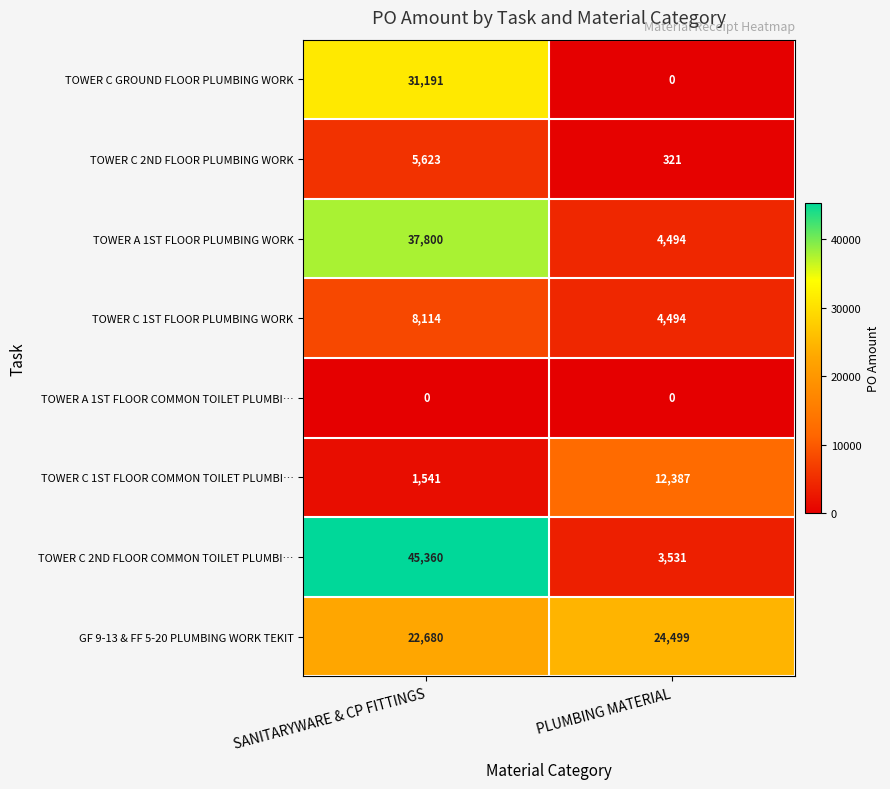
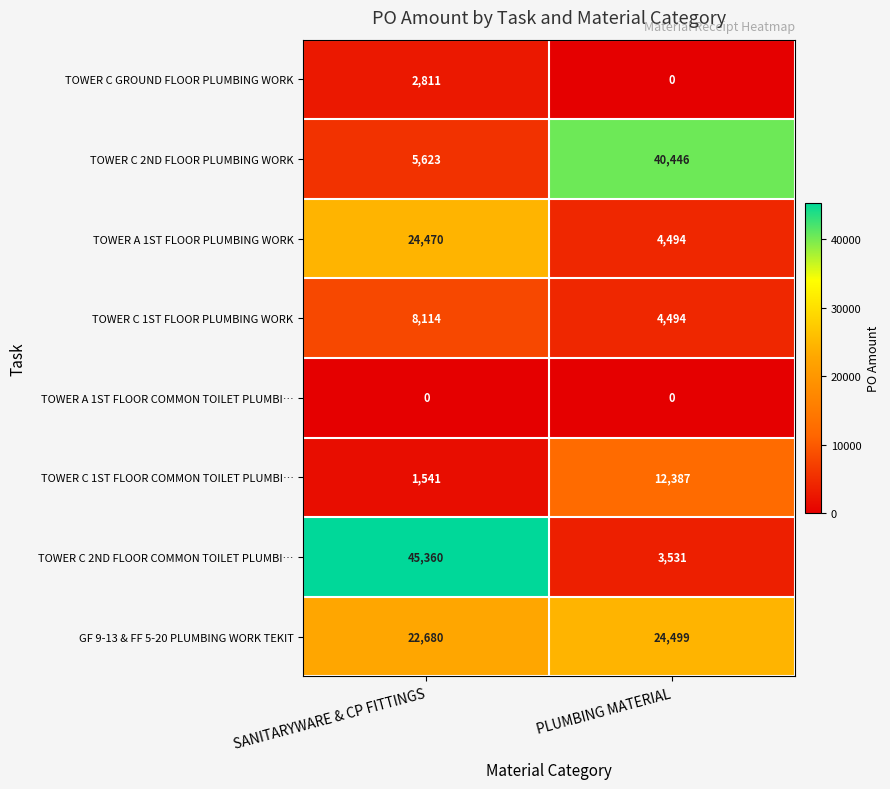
  {
    "TOWER C GROUND FLOOR PLUMBING WORK": {
-     "SANITARYWARE & CP FITTINGS": "31,191",
+     "SANITARYWARE & CP FITTINGS": "2,811",
      "PLUMBING MATERIAL": "0"
    },
    "TOWER C 2ND FLOOR PLUMBING WORK": {
      "SANITARYWARE & CP FITTINGS": "5,623",
-     "PLUMBING MATERIAL": "321"
+     "PLUMBING MATERIAL": "40,446"
    },
    "TOWER A 1ST FLOOR PLUMBING WORK": {
-     "SANITARYWARE & CP FITTINGS": "37,800",
+     "SANITARYWARE & CP FITTINGS": "24,470",
      "PLUMBING MATERIAL": "4,494"
    },
    "TOWER C 1ST FLOOR PLUMBING WORK": {
      "SANITARYWARE & CP FITTINGS": "8,114",
      "PLUMBING MATERIAL": "4,494"
    },
    "TOWER A 1ST FLOOR COMMON TOILET PLUMBI…": {
      "SANITARYWARE & CP FITTINGS": "0",
      "PLUMBING MATERIAL": "0"
    },
    "TOWER C 1ST FLOOR COMMON TOILET PLUMBI…": {
      "SANITARYWARE & CP FITTINGS": "1,541",
      "PLUMBING MATERIAL": "12,387"
    },
    "TOWER C 2ND FLOOR COMMON TOILET PLUMBI…": {
      "SANITARYWARE & CP FITTINGS": "45,360",
      "PLUMBING MATERIAL": "3,531"
    },
    "GF 9-13 & FF 5-20 PLUMBING WORK TEKIT": {
      "SANITARYWARE & CP FITTINGS": "22,680",
      "PLUMBING MATERIAL": "24,499"
    }
  }
